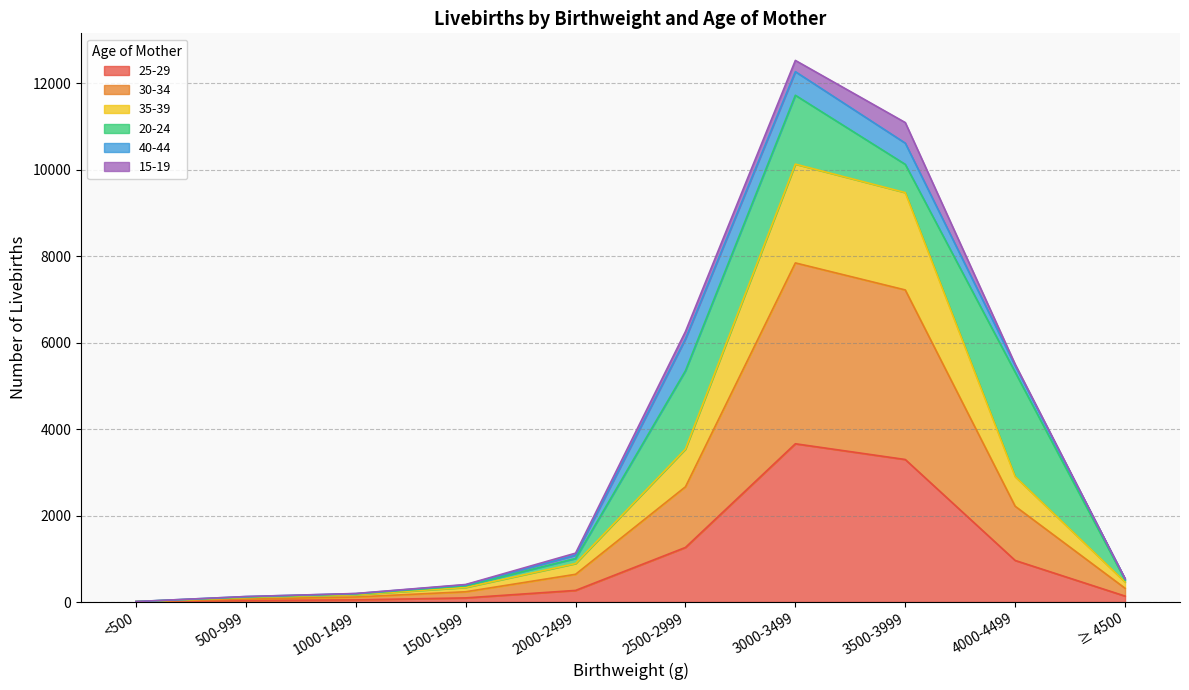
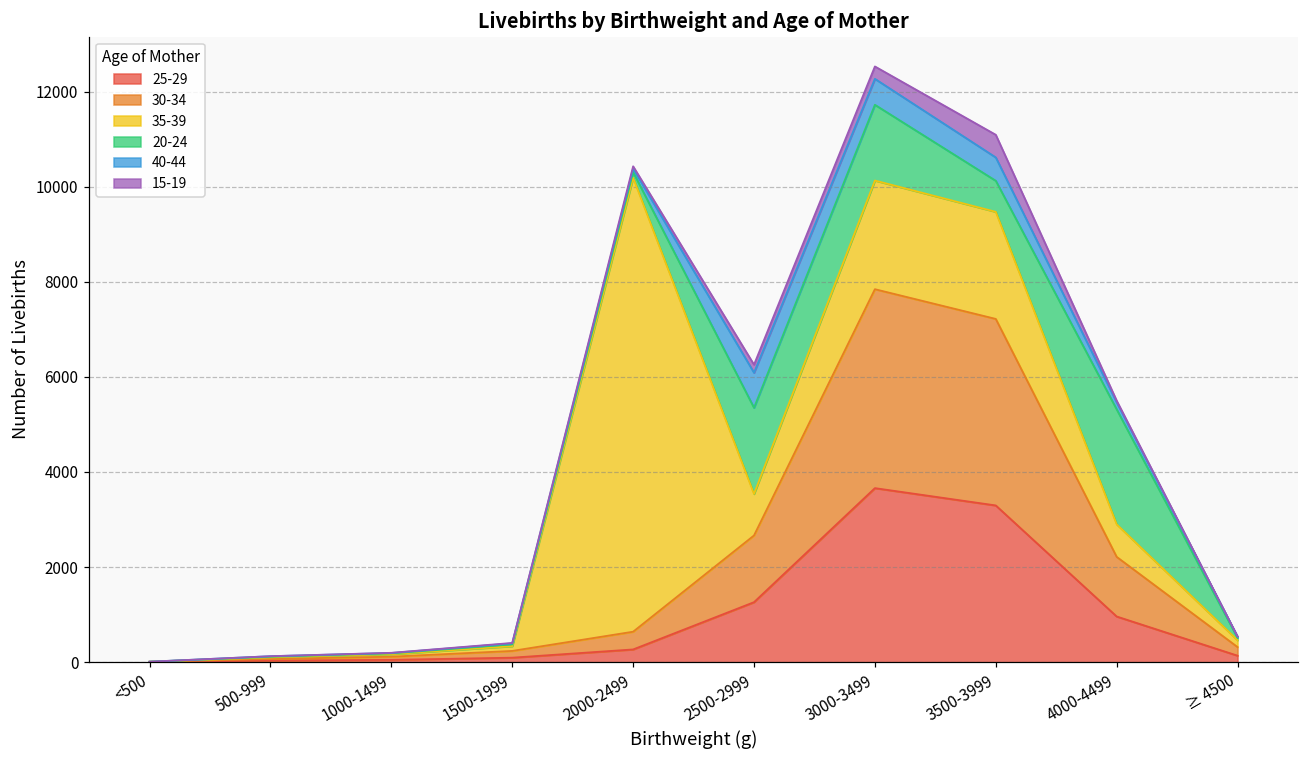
  {
    "35-39": {
-     "2000-2499": 200,
+     "2000-2499": 9500,
      "2500-2999": 900,
      "3000-3499": 2300,
      "3500-3999": 2300,
      "4000-4499": 700
    },
    "20-24": {
      "2000-2499": 100,
      "2500-2999": 1800,
      "3000-3499": 1600,
      "3500-3999": 700,
      "4000-4499": 2400
    },
    "40-44": {
      "2500-2999": 700,
      "3000-3499": 500,
      "3500-3999": 500
    },
    "15-19": {
      "2500-2999": 200,
      "3000-3499": 300,
      "3500-3999": 500
    }
  }
